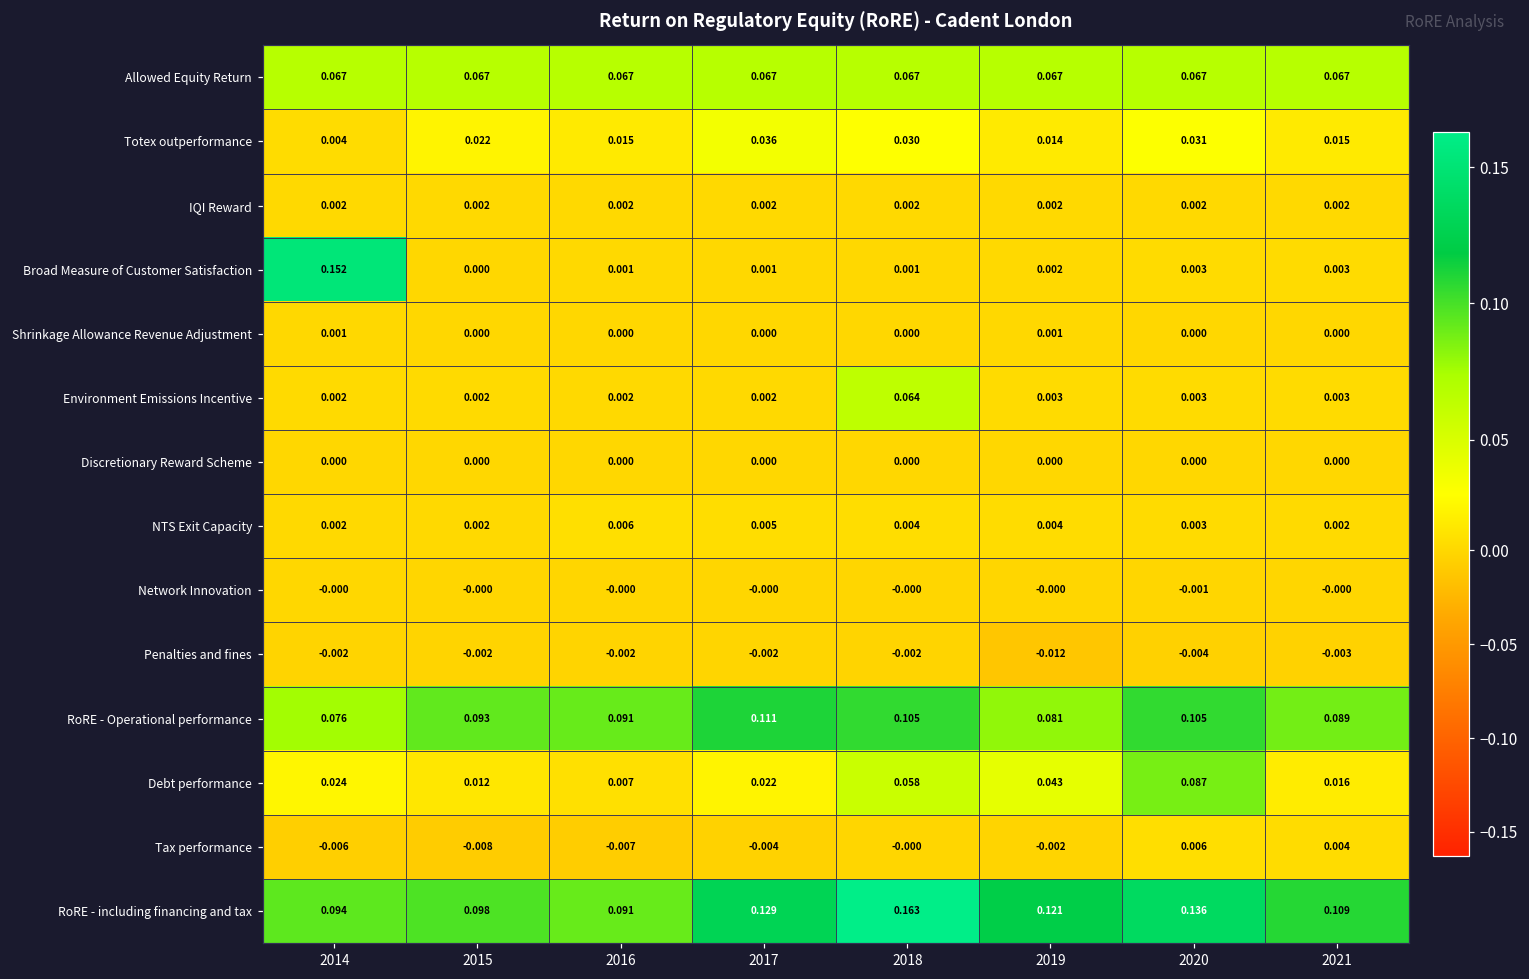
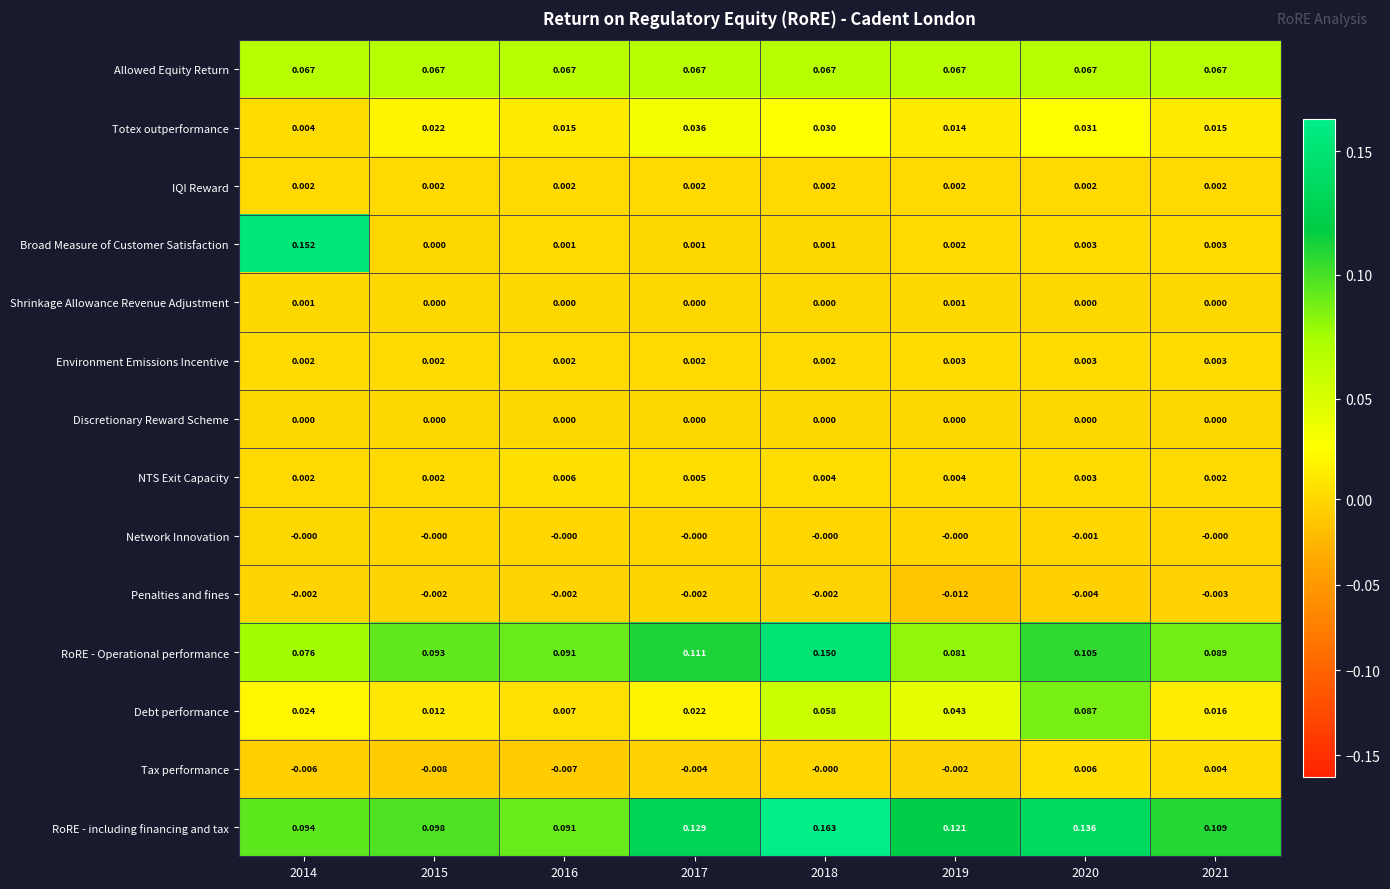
  {
    "Allowed Equity Return": {
      "2014": 0.067,
      "2015": 0.067,
      "2016": 0.067,
      "2017": 0.067,
      "2018": 0.067,
      "2019": 0.067,
      "2020": 0.067,
      "2021": 0.067
    },
    "Totex outperformance": {
      "2014": 0.004,
      "2015": 0.022,
      "2016": 0.015,
      "2017": 0.036,
      "2018": 0.030,
      "2019": 0.014,
      "2020": 0.031,
      "2021": 0.015
    },
    "IQI Reward": {
      "2014": 0.002,
      "2015": 0.002,
      "2016": 0.002,
      "2017": 0.002,
      "2018": 0.002,
      "2019": 0.002,
      "2020": 0.002,
      "2021": 0.002
    },
    "Broad Measure of Customer Satisfaction": {
      "2014": 0.152,
      "2015": 0.000,
      "2016": 0.001,
      "2017": 0.001,
      "2018": 0.001,
      "2019": 0.002,
      "2020": 0.003,
      "2021": 0.003
    },
    "Shrinkage Allowance Revenue Adjustment": {
      "2014": 0.001,
      "2015": 0.000,
      "2016": 0.000,
      "2017": 0.000,
      "2018": 0.000,
      "2019": 0.001,
      "2020": 0.000,
      "2021": 0.000
    },
    "Environment Emissions Incentive": {
      "2014": 0.002,
      "2015": 0.002,
      "2016": 0.002,
      "2017": 0.002,
-     "2018": 0.064,
+     "2018": 0.002,
      "2019": 0.003,
      "2020": 0.003,
      "2021": 0.003
    },
    "Discretionary Reward Scheme": {
      "2014": 0.000,
      "2015": 0.000,
      "2016": 0.000,
      "2017": 0.000,
      "2018": 0.000,
      "2019": 0.000,
      "2020": 0.000,
      "2021": 0.000
    },
    "NTS Exit Capacity": {
      "2014": 0.002,
      "2015": 0.002,
      "2016": 0.006,
      "2017": 0.005,
      "2018": 0.004,
      "2019": 0.004,
      "2020": 0.003,
      "2021": 0.002
    },
    "Network Innovation": {
      "2014": -0.000,
      "2015": -0.000,
      "2016": -0.000,
      "2017": -0.000,
      "2018": -0.000,
      "2019": -0.000,
      "2020": -0.001,
      "2021": -0.000
    },
    "Penalties and fines": {
      "2014": -0.002,
      "2015": -0.002,
      "2016": -0.002,
      "2017": -0.002,
      "2018": -0.002,
      "2019": -0.012,
      "2020": -0.004,
      "2021": -0.003
    },
    "RoRE - Operational performance": {
      "2014": 0.076,
      "2015": 0.093,
      "2016": 0.091,
      "2017": 0.111,
-     "2018": 0.105,
+     "2018": 0.150,
      "2019": 0.081,
      "2020": 0.105,
      "2021": 0.089
    },
    "Debt performance": {
      "2014": 0.024,
      "2015": 0.012,
      "2016": 0.007,
      "2017": 0.022,
      "2018": 0.058,
      "2019": 0.043,
      "2020": 0.087,
      "2021": 0.016
    },
    "Tax performance": {
      "2014": -0.006,
      "2015": -0.008,
      "2016": -0.007,
      "2017": -0.004,
      "2018": -0.000,
      "2019": -0.002,
      "2020": 0.006,
      "2021": 0.004
    },
    "RoRE - including financing and tax": {
      "2014": 0.094,
      "2015": 0.098,
      "2016": 0.091,
      "2017": 0.129,
      "2018": 0.163,
      "2019": 0.121,
      "2020": 0.136,
      "2021": 0.109
    }
  }
